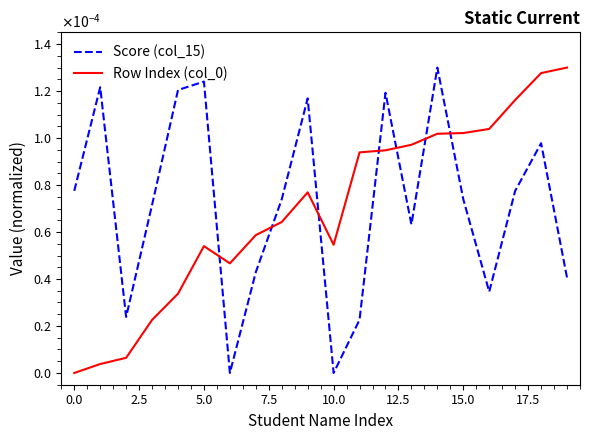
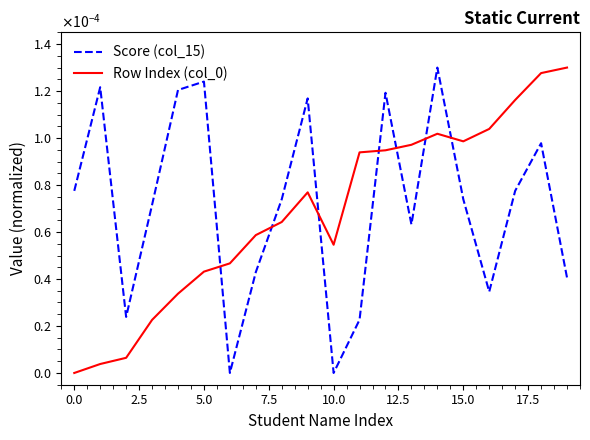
  {
    "Score (col_15)": {
      "0.0": 0.000078,
      "5.0": 0.000124,
      "10.0": 0.000000,
      "15.0": 0.000074
    },
    "Row Index (col_0)": {
      "0.0": 0.000000,
-     "5.0": 0.000054,
+     "5.0": 0.000043,
      "10.0": 0.000055,
-     "15.0": 0.000102
+     "15.0": 0.000099
    }
  }
